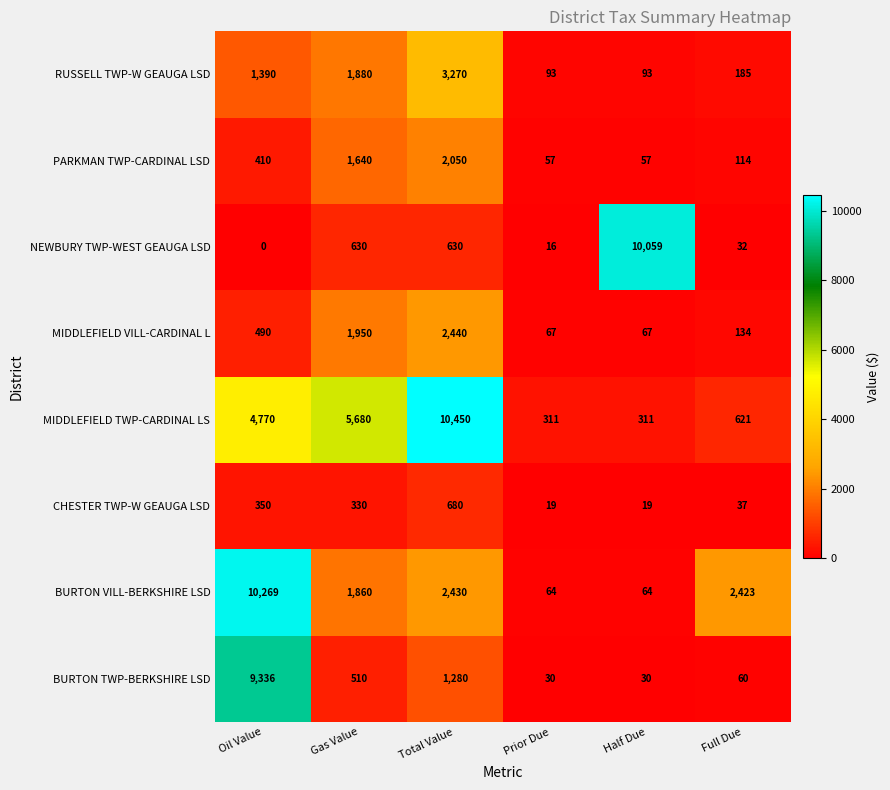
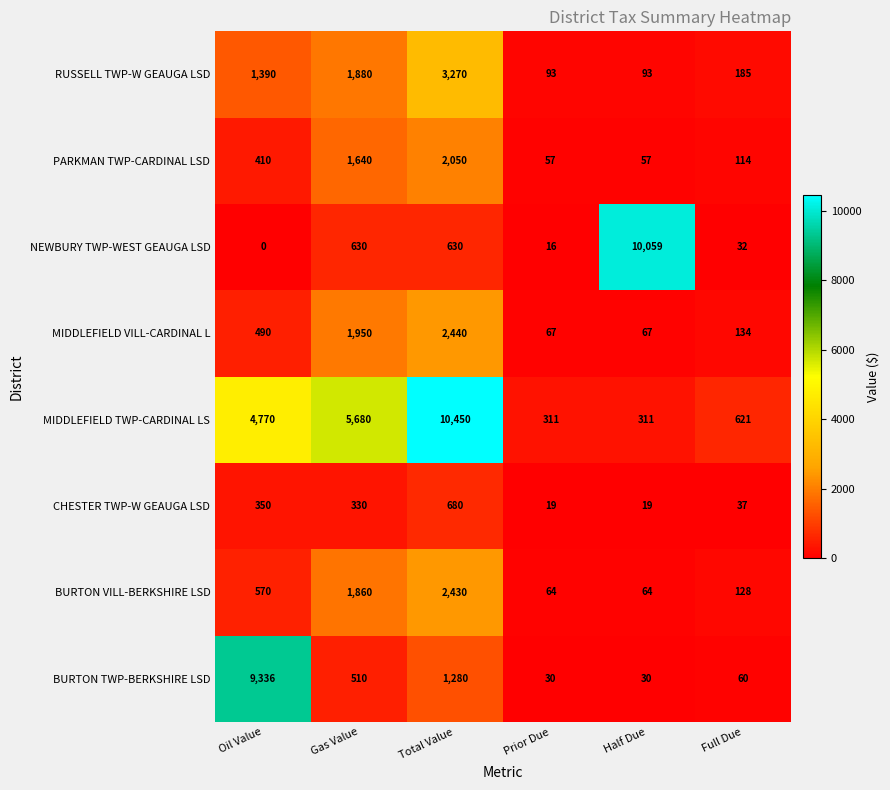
  {
    "RUSSELL TWP-W GEAUGA LSD": {
      "Oil Value": "1,390",
      "Gas Value": "1,880",
      "Total Value": "3,270",
      "Prior Due": "93",
      "Half Due": "93",
      "Full Due": "185"
    },
    "PARKMAN TWP-CARDINAL LSD": {
      "Oil Value": "410",
      "Gas Value": "1,640",
      "Total Value": "2,050",
      "Prior Due": "57",
      "Half Due": "57",
      "Full Due": "114"
    },
    "NEWBURY TWP-WEST GEAUGA LSD": {
      "Oil Value": "0",
      "Gas Value": "630",
      "Total Value": "630",
      "Prior Due": "16",
      "Half Due": "10,059",
      "Full Due": "32"
    },
    "MIDDLEFIELD VILL-CARDINAL L": {
      "Oil Value": "490",
      "Gas Value": "1,950",
      "Total Value": "2,440",
      "Prior Due": "67",
      "Half Due": "67",
      "Full Due": "134"
    },
    "MIDDLEFIELD TWP-CARDINAL LS": {
      "Oil Value": "4,770",
      "Gas Value": "5,680",
      "Total Value": "10,450",
      "Prior Due": "311",
      "Half Due": "311",
      "Full Due": "621"
    },
    "CHESTER TWP-W GEAUGA LSD": {
      "Oil Value": "350",
      "Gas Value": "330",
      "Total Value": "680",
      "Prior Due": "19",
      "Half Due": "19",
      "Full Due": "37"
    },
    "BURTON VILL-BERKSHIRE LSD": {
-     "Oil Value": "10,269",
+     "Oil Value": "570",
      "Gas Value": "1,860",
      "Total Value": "2,430",
      "Prior Due": "64",
      "Half Due": "64",
-     "Full Due": "2,423"
+     "Full Due": "128"
    },
    "BURTON TWP-BERKSHIRE LSD": {
      "Oil Value": "9,336",
      "Gas Value": "510",
      "Total Value": "1,280",
      "Prior Due": "30",
      "Half Due": "30",
      "Full Due": "60"
    }
  }
